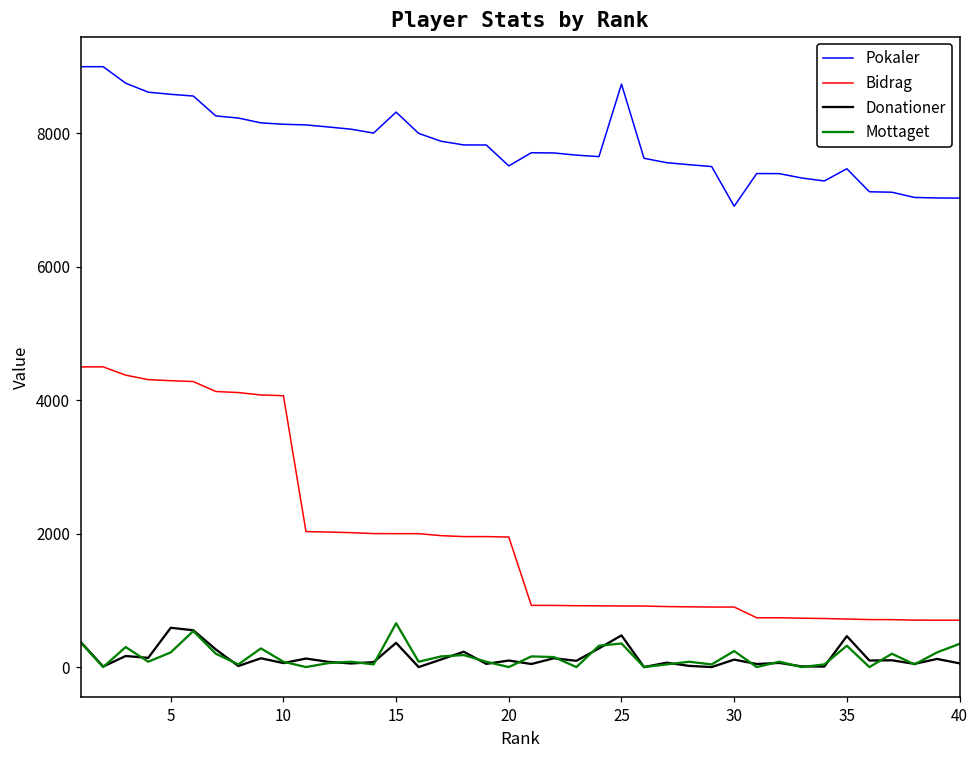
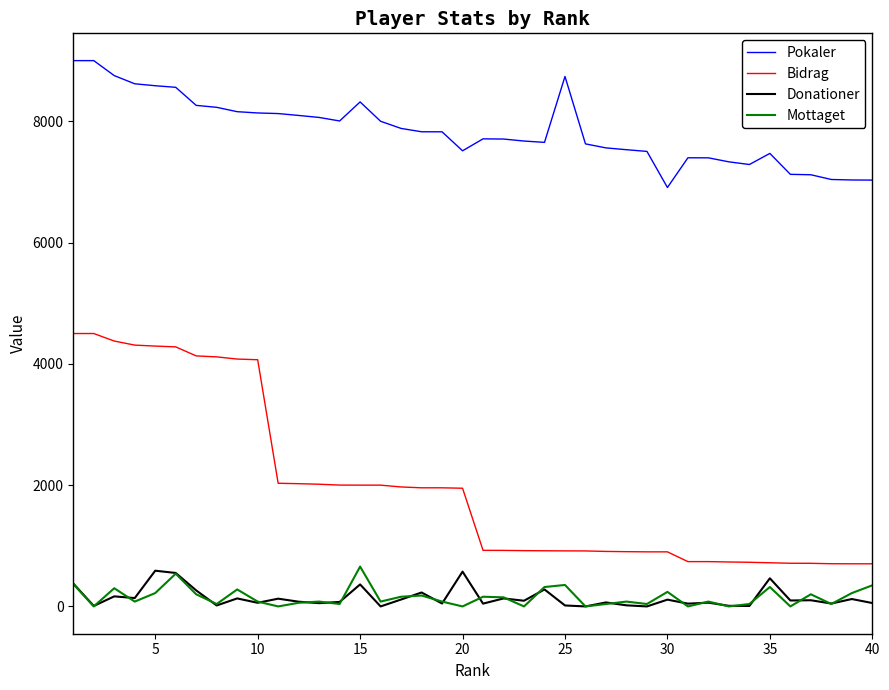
  {
    "Pokaler": {
      "5": 8600,
      "10": 8100,
      "15": 8300,
      "20": 7500,
      "25": 8700,
      "30": 6900,
      "35": 7500,
      "40": 7000
    },
    "Bidrag": {
      "5": 4300,
      "10": 4100,
      "15": 2000,
      "20": 1900,
      "25": 900,
      "30": 900,
      "35": 700,
      "40": 700
    },
    "Donationer": {
      "5": 600,
      "15": 400,
-     "20": 100,
-     "25": 500,
+     "20": 600,
+     "25": 0,
      "30": 100,
      "35": 500,
      "40": 100
    },
    "Mottaget": {
      "5": 200,
      "15": 700,
      "20": 0,
      "25": 400,
      "30": 200,
      "35": 300,
      "40": 300
    }
  }
